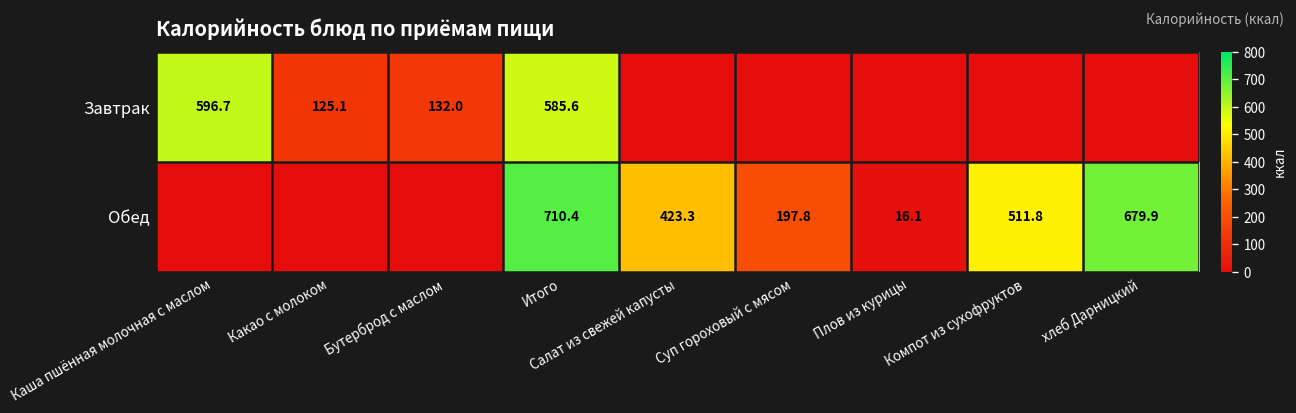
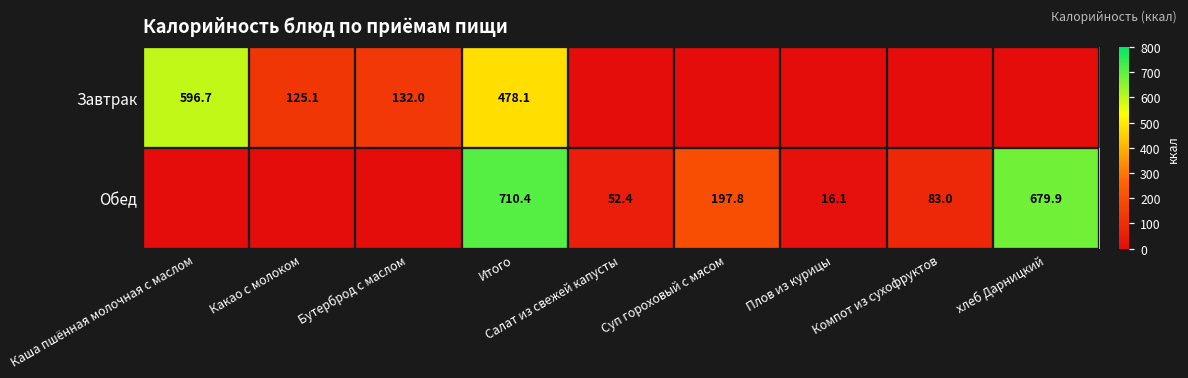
  {
    "Завтрак": {
      "Каша пшённая молочная с маслом": 596.7,
      "Какао с молоком": 125.1,
      "Бутерброд с маслом": 132.0,
-     "Итого": 585.6
+     "Итого": 478.1
    },
    "Обед": {
      "Итого": 710.4,
-     "Салат из свежей капусты": 423.3,
+     "Салат из свежей капусты": 52.4,
      "Суп гороховый с мясом": 197.8,
      "Плов из курицы": 16.1,
-     "Компот из сухофруктов": 511.8,
+     "Компот из сухофруктов": 83.0,
      "хлеб Дарницкий": 679.9
    }
  }
